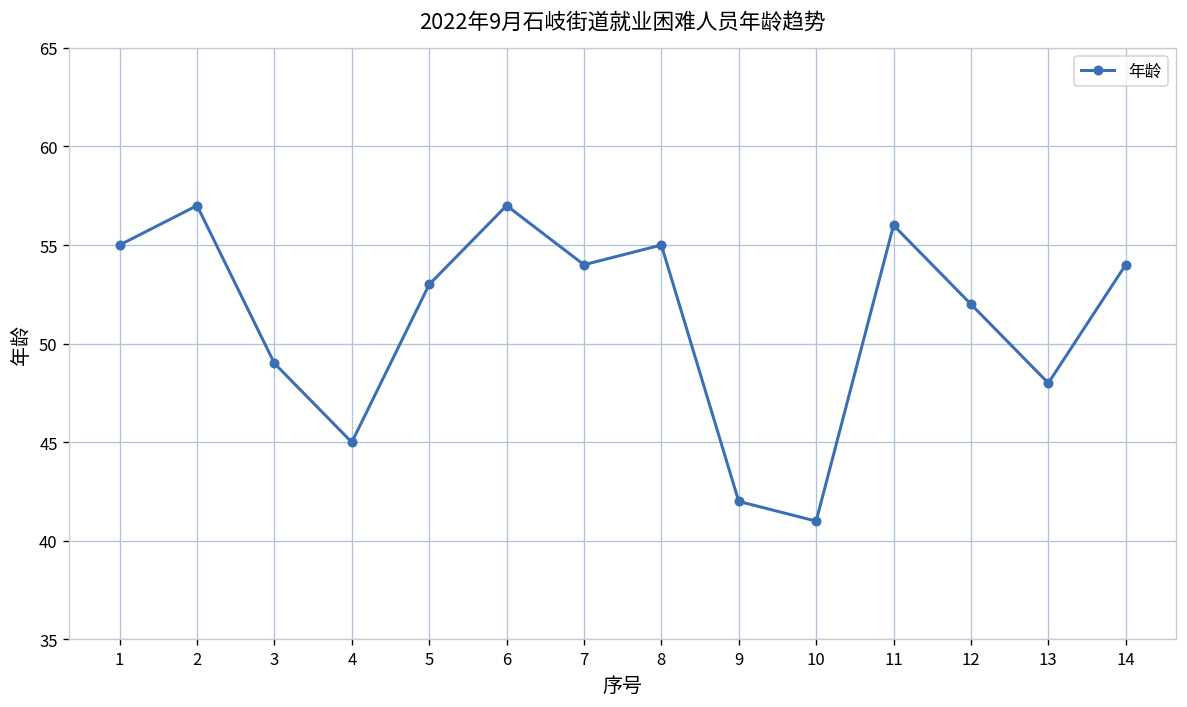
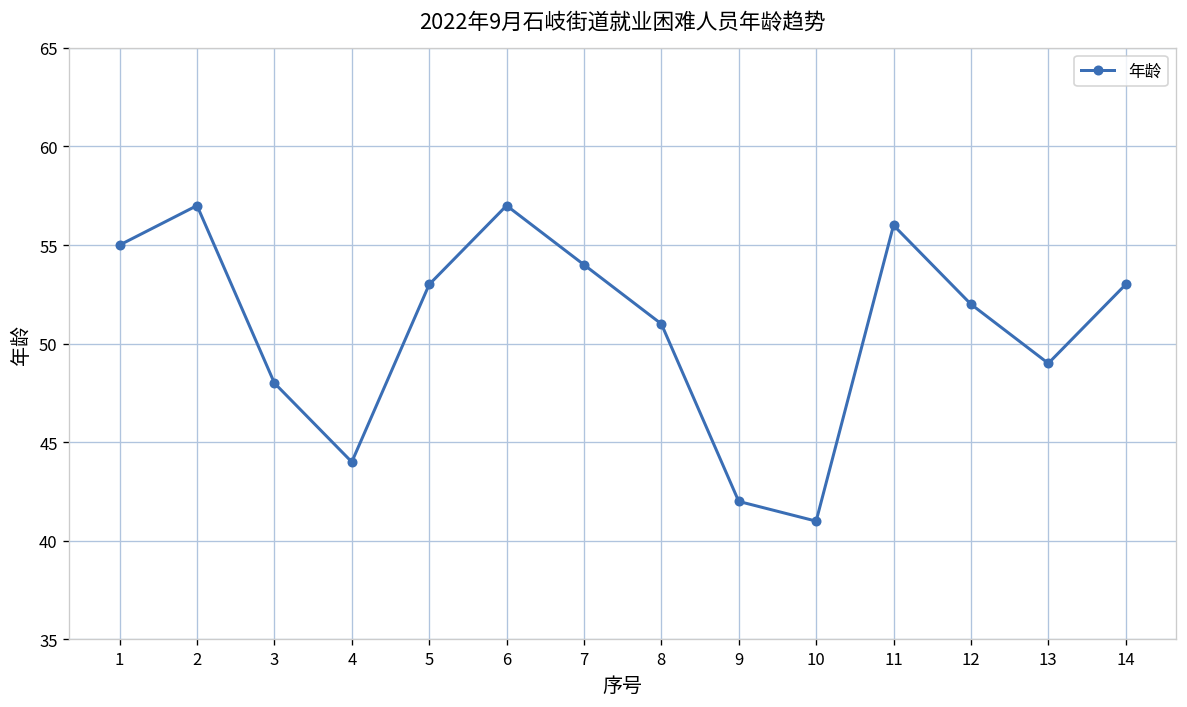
  {
    "1": 55,
    "2": 57,
-   "3": 49,
-   "4": 45,
+   "3": 48,
+   "4": 44,
    "5": 53,
    "6": 57,
    "7": 54,
-   "8": 55,
+   "8": 51,
    "9": 42,
    "10": 41,
    "11": 56,
    "12": 52,
-   "13": 48,
-   "14": 54
+   "13": 49,
+   "14": 53
  }
